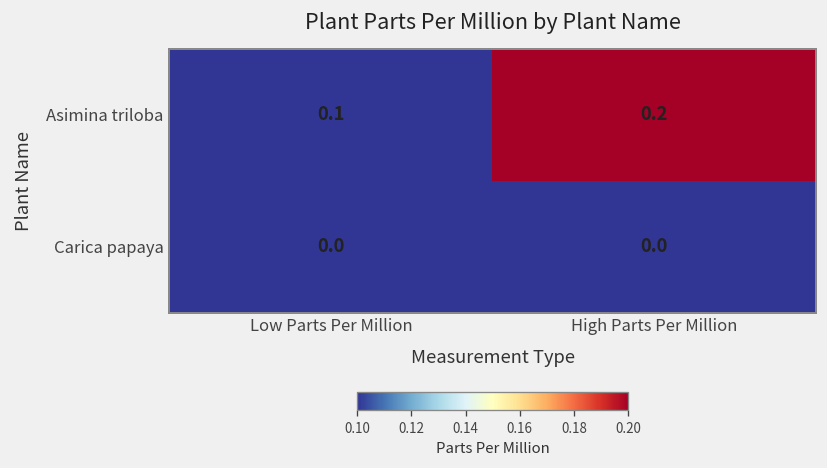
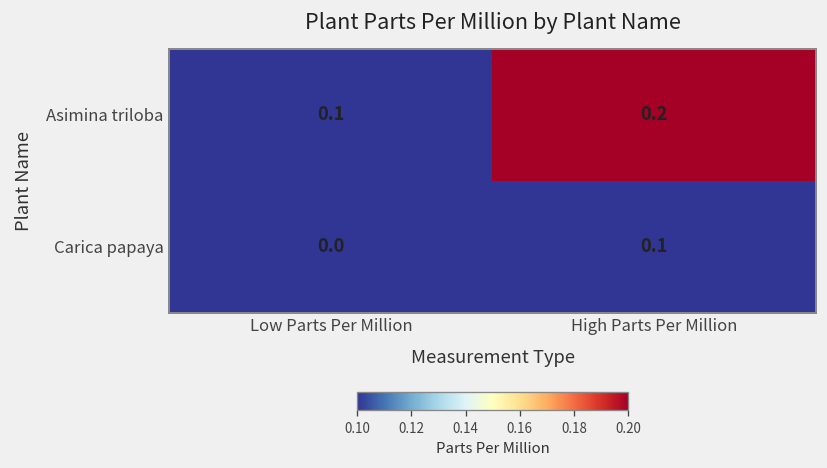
  {
    "Asimina triloba": {
      "Low Parts Per Million": 0.1,
      "High Parts Per Million": 0.2
    },
    "Carica papaya": {
      "Low Parts Per Million": 0.0,
-     "High Parts Per Million": 0.0
+     "High Parts Per Million": 0.1
    }
  }
